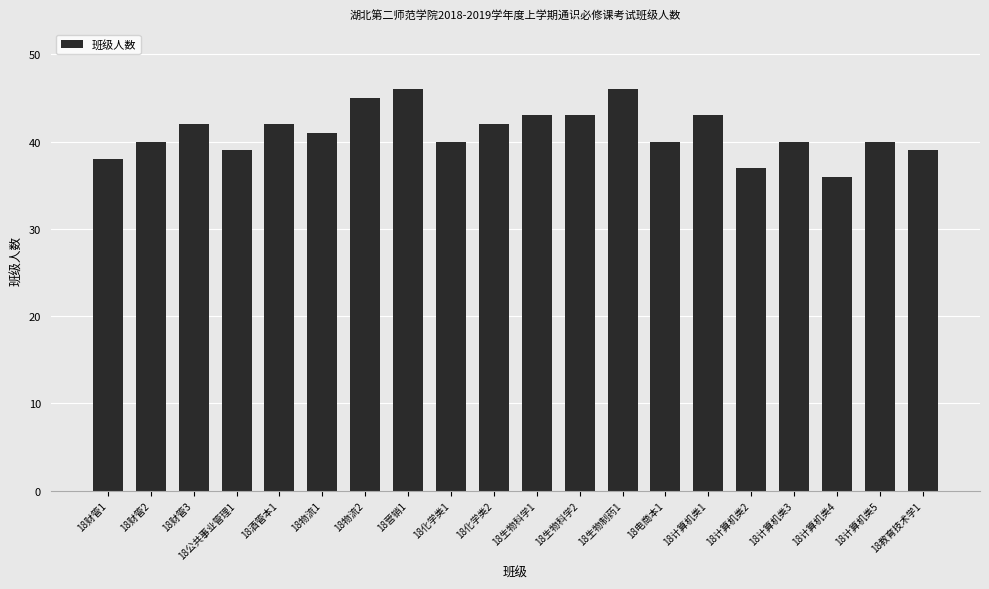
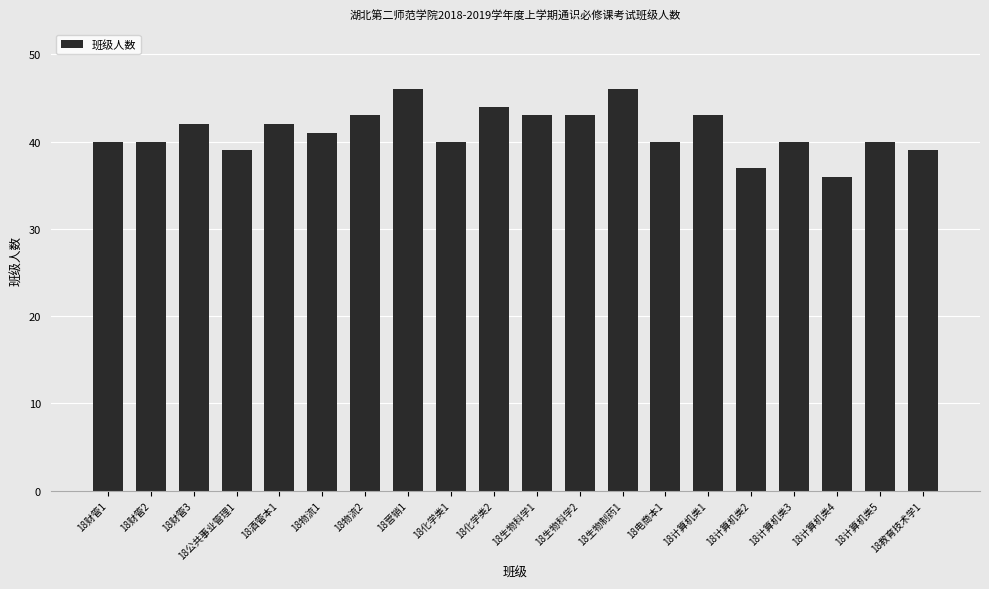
  {
-   "18财管1": 38,
+   "18财管1": 40,
    "18财管2": 40,
    "18财管3": 42,
    "18公共事业管理1": 39,
    "18酒管本1": 42,
    "18物流1": 41,
-   "18物流2": 45,
+   "18物流2": 43,
    "18营销1": 46,
    "18化学类1": 40,
-   "18化学类2": 42,
+   "18化学类2": 44,
    "18生物科学1": 43,
    "18生物科学2": 43,
    "18生物制药1": 46,
    "18电商本1": 40,
    "18计算机类1": 43,
    "18计算机类2": 37,
    "18计算机类3": 40,
    "18计算机类4": 36,
    "18计算机类5": 40,
    "18教育技术学1": 39
  }
